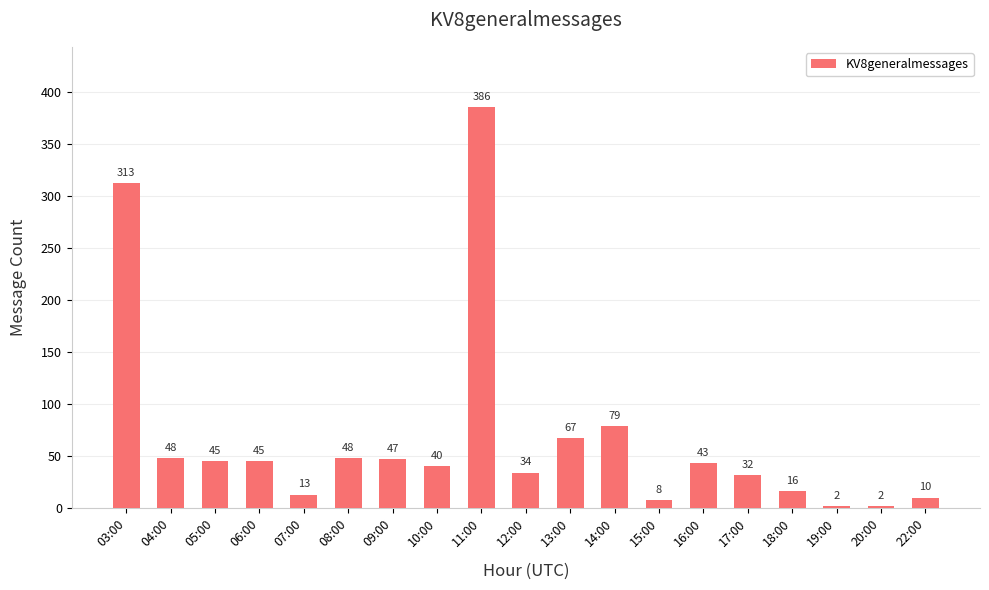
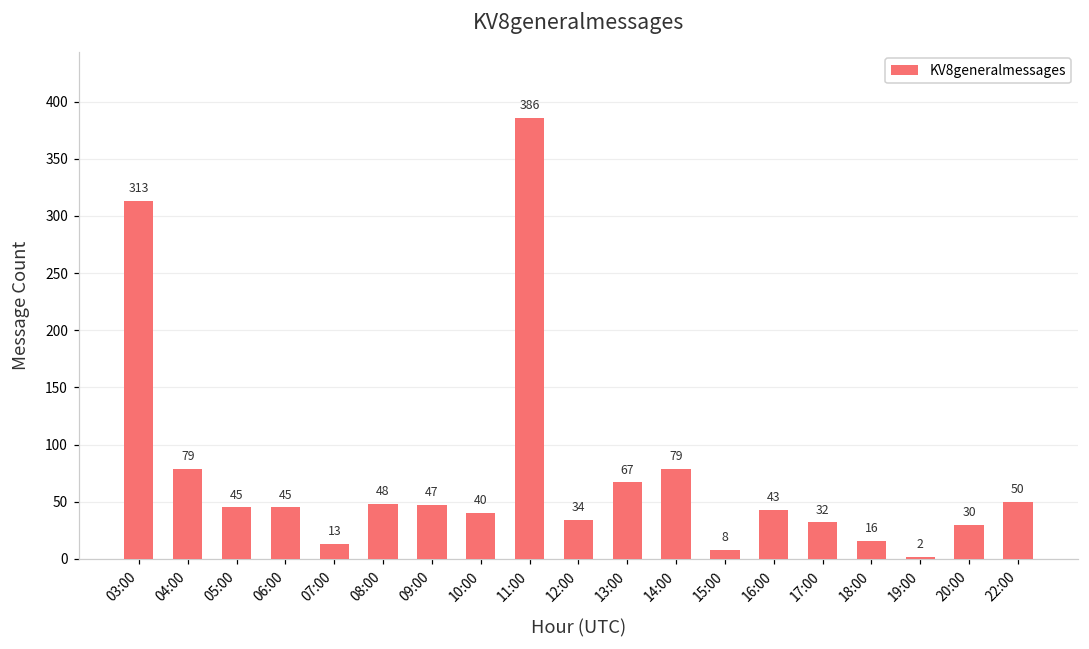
  {
    "03:00": 313,
-   "04:00": 48,
+   "04:00": 79,
    "05:00": 45,
    "06:00": 45,
    "07:00": 13,
    "08:00": 48,
    "09:00": 47,
    "10:00": 40,
    "11:00": 386,
    "12:00": 34,
    "13:00": 67,
    "14:00": 79,
    "15:00": 8,
    "16:00": 43,
    "17:00": 32,
    "18:00": 16,
    "19:00": 2,
-   "20:00": 2,
-   "22:00": 10
+   "20:00": 30,
+   "22:00": 50
  }
